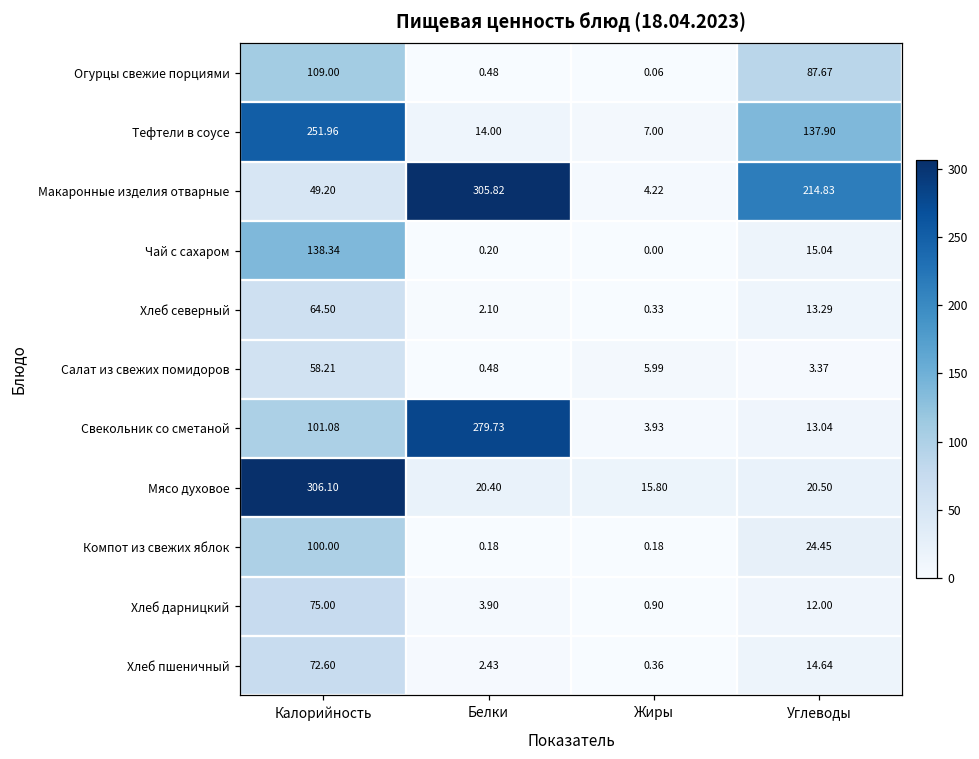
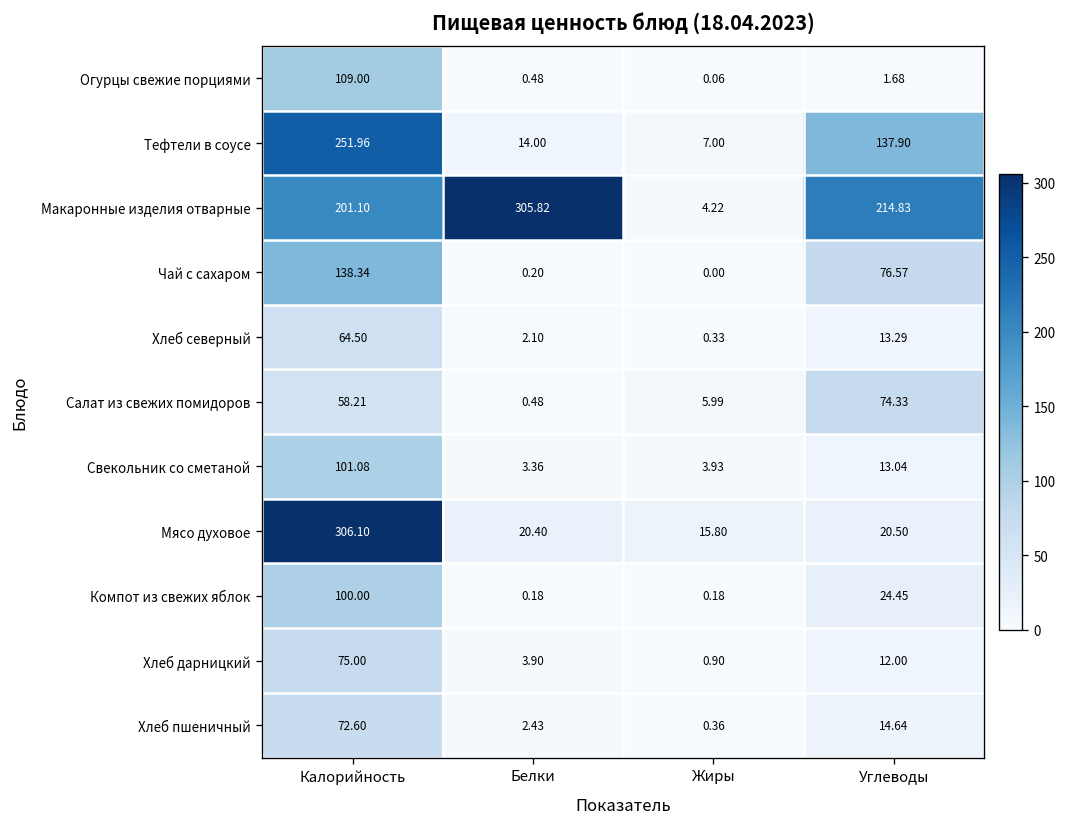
  {
    "Огурцы свежие порциями": {
      "Калорийность": 109.00,
      "Белки": 0.48,
      "Жиры": 0.06,
-     "Углеводы": 87.67
+     "Углеводы": 1.68
    },
    "Тефтели в соусе": {
      "Калорийность": 251.96,
      "Белки": 14.00,
      "Жиры": 7.00,
      "Углеводы": 137.90
    },
    "Макаронные изделия отварные": {
-     "Калорийность": 49.20,
+     "Калорийность": 201.10,
      "Белки": 305.82,
      "Жиры": 4.22,
      "Углеводы": 214.83
    },
    "Чай с сахаром": {
      "Калорийность": 138.34,
      "Белки": 0.20,
      "Жиры": 0.00,
-     "Углеводы": 15.04
+     "Углеводы": 76.57
    },
    "Хлеб северный": {
      "Калорийность": 64.50,
      "Белки": 2.10,
      "Жиры": 0.33,
      "Углеводы": 13.29
    },
    "Салат из свежих помидоров": {
      "Калорийность": 58.21,
      "Белки": 0.48,
      "Жиры": 5.99,
-     "Углеводы": 3.37
+     "Углеводы": 74.33
    },
    "Свекольник со сметаной": {
      "Калорийность": 101.08,
-     "Белки": 279.73,
+     "Белки": 3.36,
      "Жиры": 3.93,
      "Углеводы": 13.04
    },
    "Мясо духовое": {
      "Калорийность": 306.10,
      "Белки": 20.40,
      "Жиры": 15.80,
      "Углеводы": 20.50
    },
    "Компот из свежих яблок": {
      "Калорийность": 100.00,
      "Белки": 0.18,
      "Жиры": 0.18,
      "Углеводы": 24.45
    },
    "Хлеб дарницкий": {
      "Калорийность": 75.00,
      "Белки": 3.90,
      "Жиры": 0.90,
      "Углеводы": 12.00
    },
    "Хлеб пшеничный": {
      "Калорийность": 72.60,
      "Белки": 2.43,
      "Жиры": 0.36,
      "Углеводы": 14.64
    }
  }
